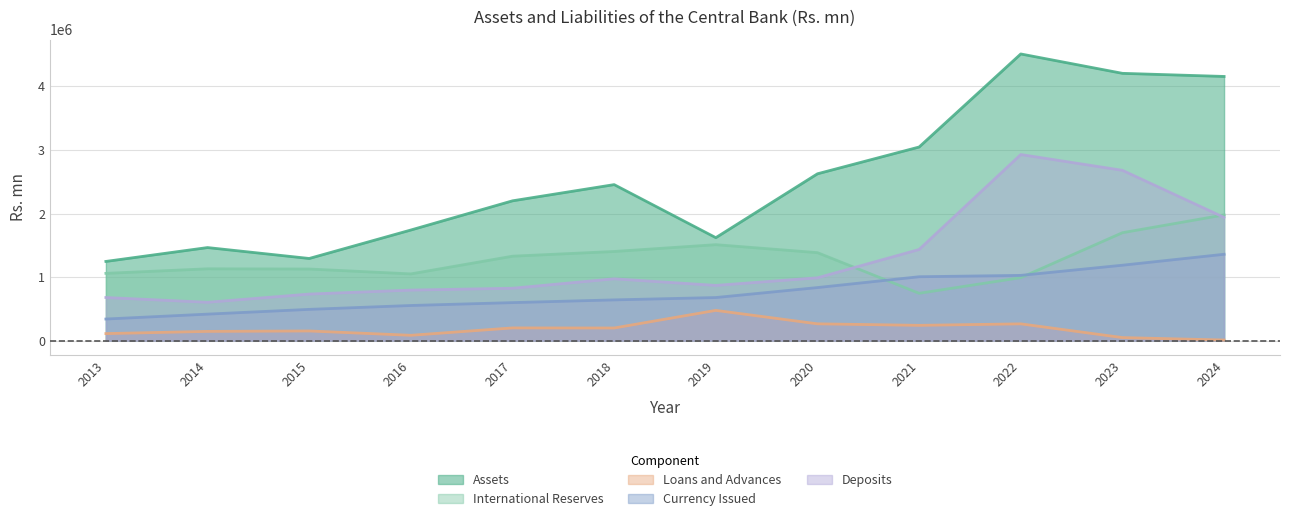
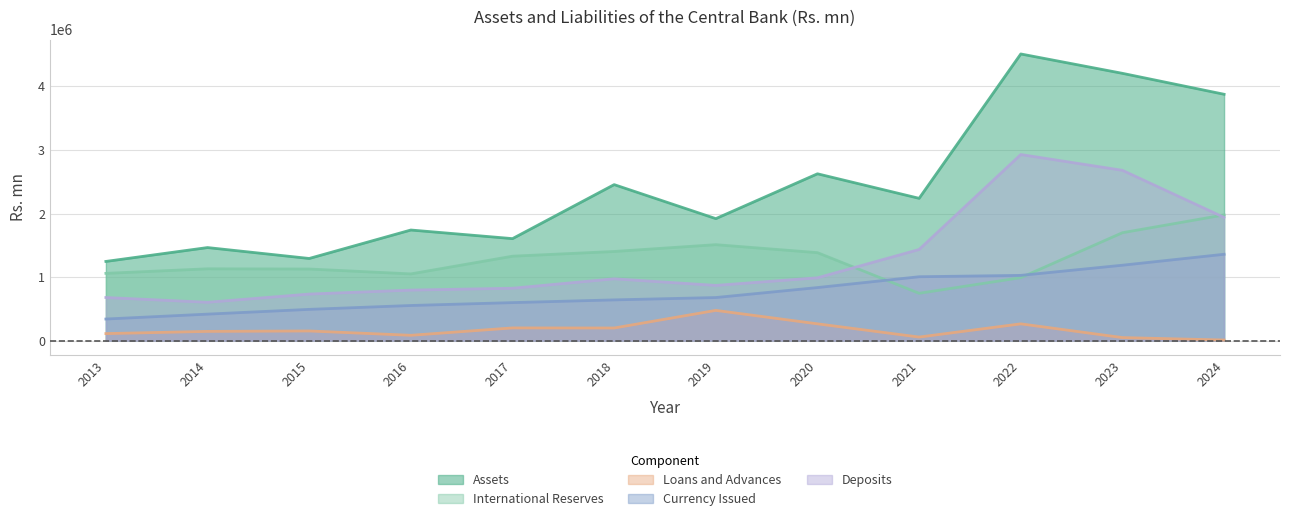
  {
    "Assets": {
      "2013": 1200000,
      "2014": 1500000,
      "2015": 1300000,
      "2016": 1700000,
-     "2017": 2200000,
+     "2017": 1600000,
      "2018": 2500000,
-     "2019": 1600000,
+     "2019": 1900000,
      "2020": 2600000,
-     "2021": 3000000,
+     "2021": 2200000,
      "2022": 4500000,
      "2023": 4200000,
-     "2024": 4200000
+     "2024": 3900000
    },
    "Loans and Advances": {
      "2013": 100000,
      "2014": 100000,
      "2015": 200000,
      "2016": 100000,
      "2017": 200000,
      "2018": 200000,
      "2019": 500000,
      "2020": 300000,
-     "2021": 200000,
+     "2021": 100000,
      "2022": 300000,
      "2023": 0,
      "2024": 0
    }
  }
